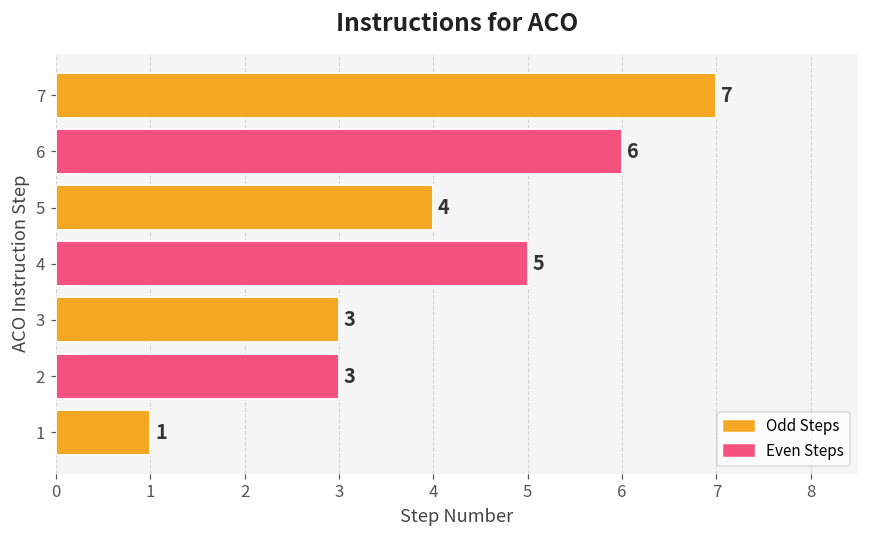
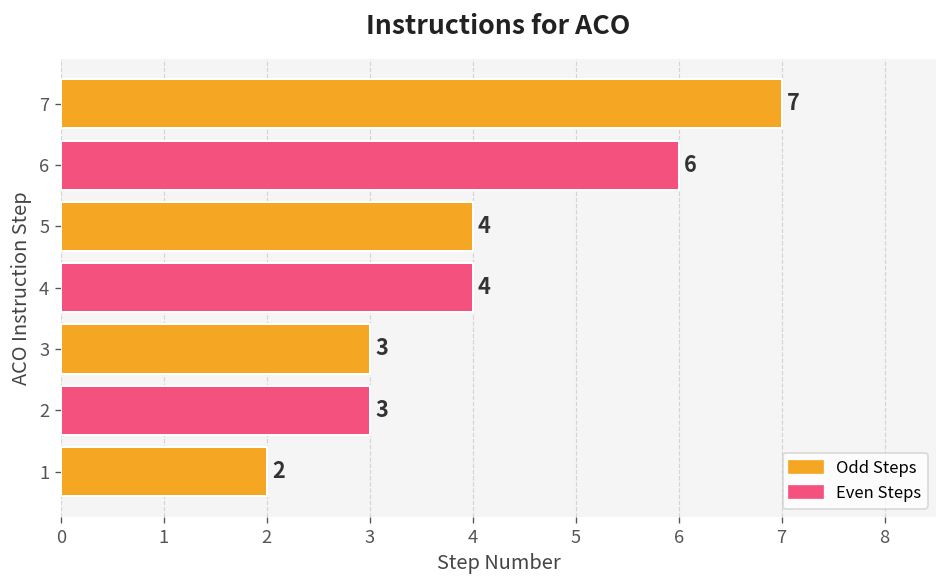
  {
    "7": 7,
    "6": 6,
    "5": 4,
-   "4": 5,
+   "4": 4,
    "3": 3,
    "2": 3,
-   "1": 1
+   "1": 2
  }
